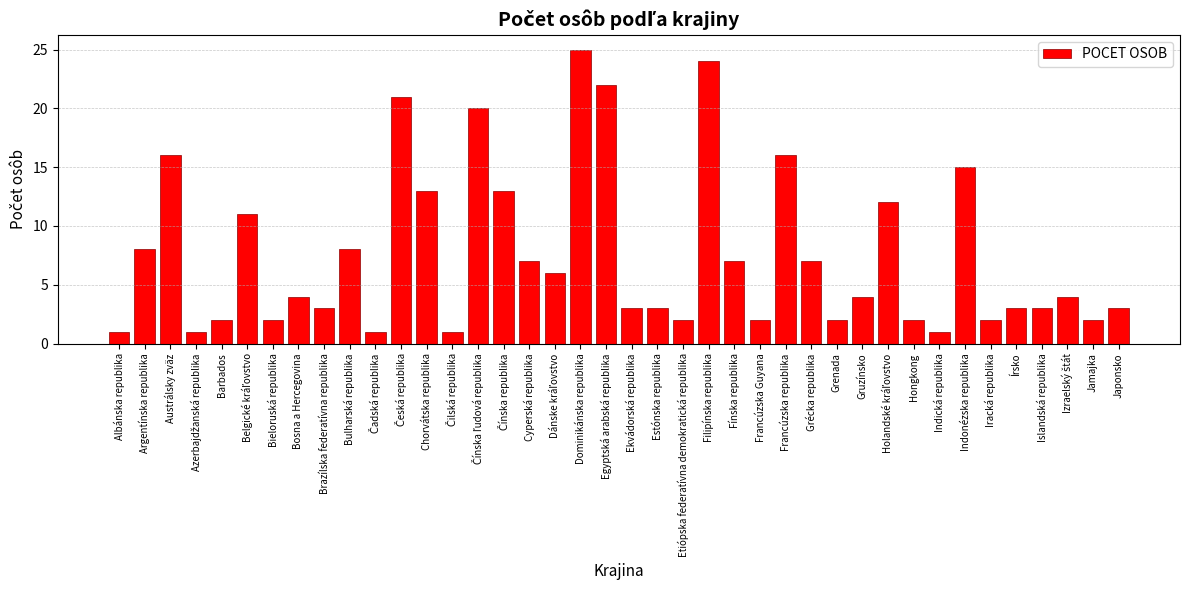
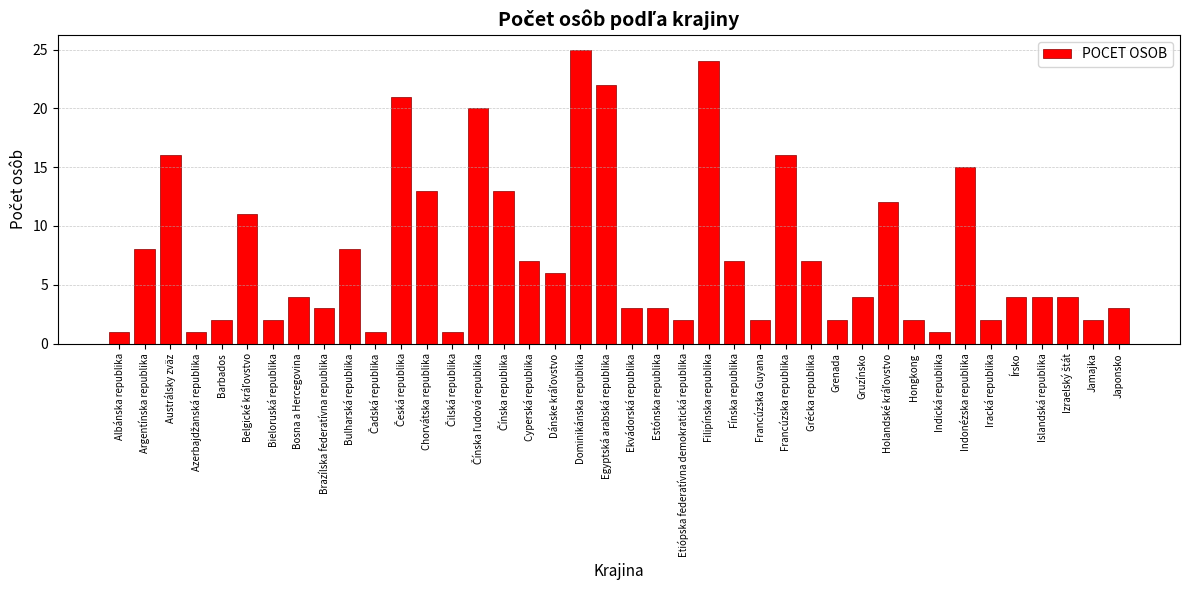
  {
    "Albánska republika": 1,
    "Argentínska republika": 8,
    "Austrálsky zväz": 16,
    "Azerbajdžanská republika": 1,
    "Barbados": 2,
    "Belgické kráľovstvo": 11,
    "Bieloruská republika": 2,
    "Bosna a Hercegovina": 4,
    "Brazílska federatívna republika": 3,
    "Bulharská republika": 8,
    "Čadská republika": 1,
    "Česká republika": 21,
    "Chorvátska republika": 13,
    "Čilská republika": 1,
    "Čínska ľudová republika": 20,
    "Čínska republika": 13,
    "Cyperská republika": 7,
    "Dánske kráľovstvo": 6,
    "Dominikánska republika": 25,
    "Egyptská arabská republika": 22,
    "Ekvádorská republika": 3,
    "Estónska republika": 3,
    "Etiópska federatívna demokratická republika": 2,
    "Filipínska republika": 24,
    "Fínska republika": 7,
    "Francúzska Guyana": 2,
    "Francúzska republika": 16,
    "Grécka republika": 7,
    "Grenada": 2,
    "Gruzínsko": 4,
    "Holandské kráľovstvo": 12,
    "Hongkong": 2,
    "Indická republika": 1,
    "Indonézska republika": 15,
    "Iracká republika": 2,
-   "Írsko": 3,
-   "Islandská republika": 3,
+   "Írsko": 4,
+   "Islandská republika": 4,
    "Izraelský štát": 4,
    "Jamajka": 2,
    "Japonsko": 3
  }
